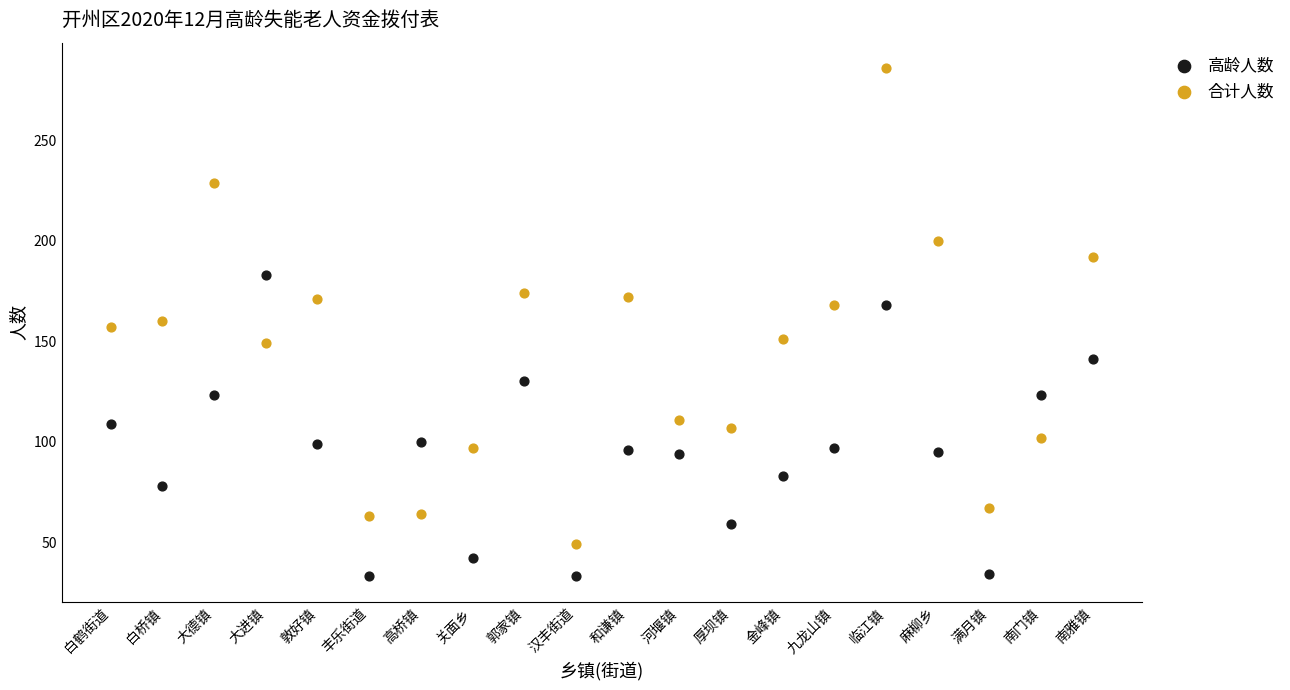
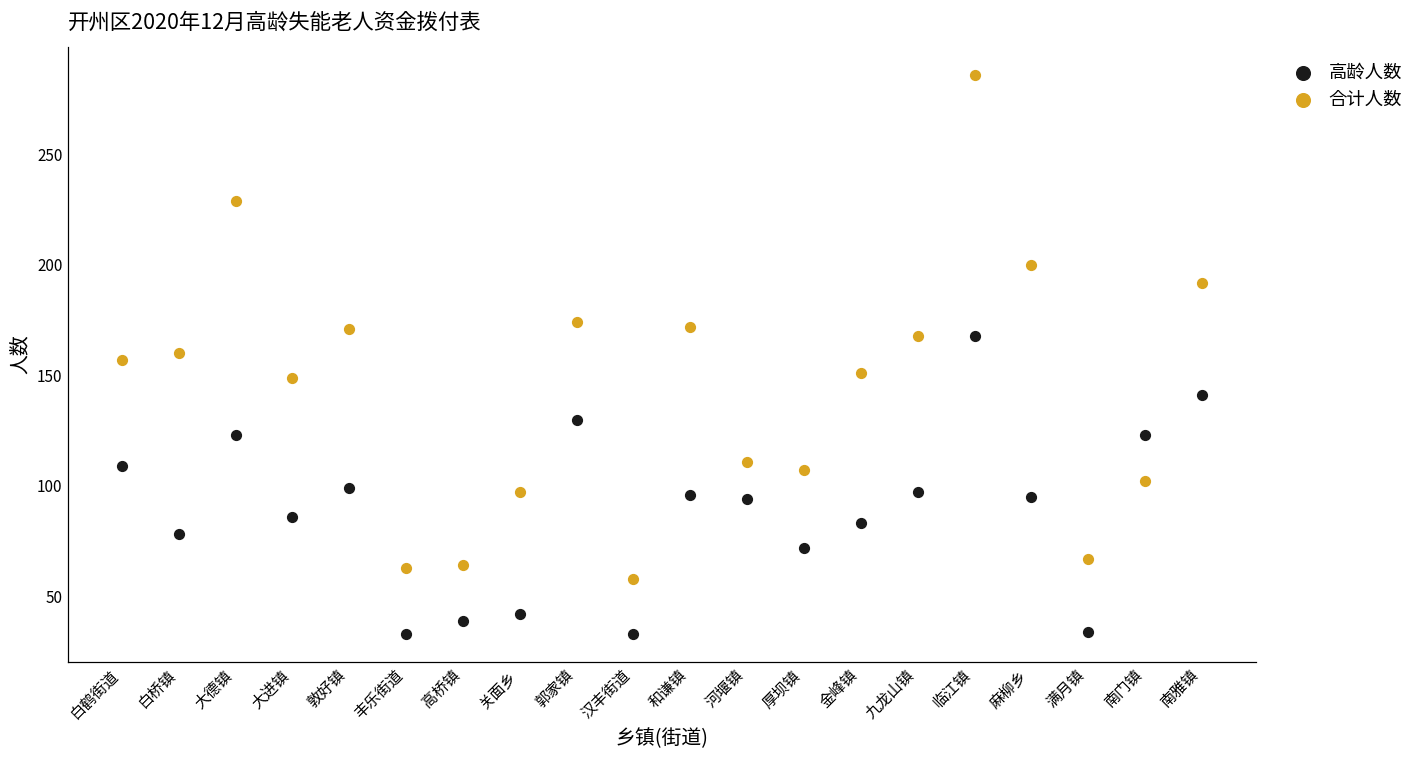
  {
    "高龄人数": {
-     "大进镇": 183,
-     "高桥镇": 100,
-     "厚坝镇": 59
+     "大进镇": 86,
+     "高桥镇": 39,
+     "厚坝镇": 72
    },
    "合计人数": {
-     "汉丰街道": 49
+     "汉丰街道": 58
    }
  }
